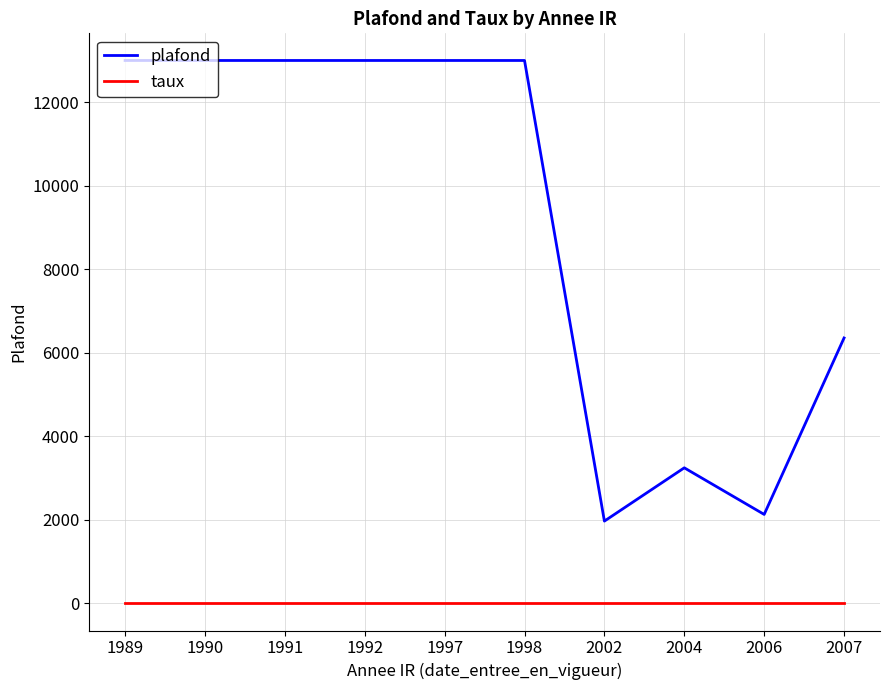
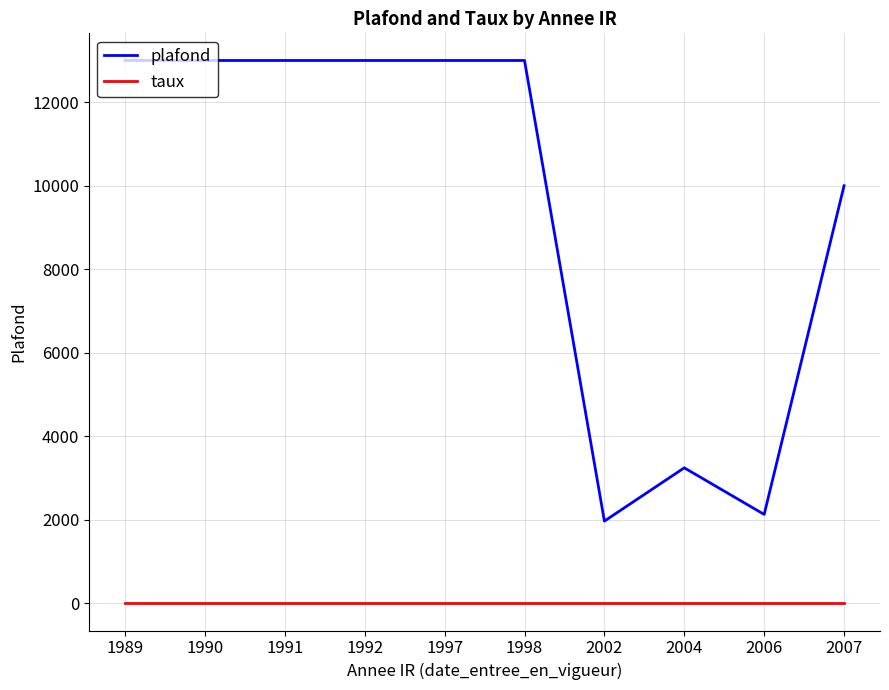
  {
    "plafond": {
      "1991": 13000,
      "1992": 13000,
      "1997": 13000,
      "1998": 13000,
      "2002": 2000,
      "2004": 3200,
      "2006": 2100,
-     "2007": 6400
+     "2007": 10000
    },
    "taux": {
      "1989": 0,
      "1990": 0,
      "1991": 0,
      "1992": 0,
      "1997": 0,
      "1998": 0,
      "2002": 0,
      "2004": 0,
      "2006": 0,
      "2007": 0
    }
  }
